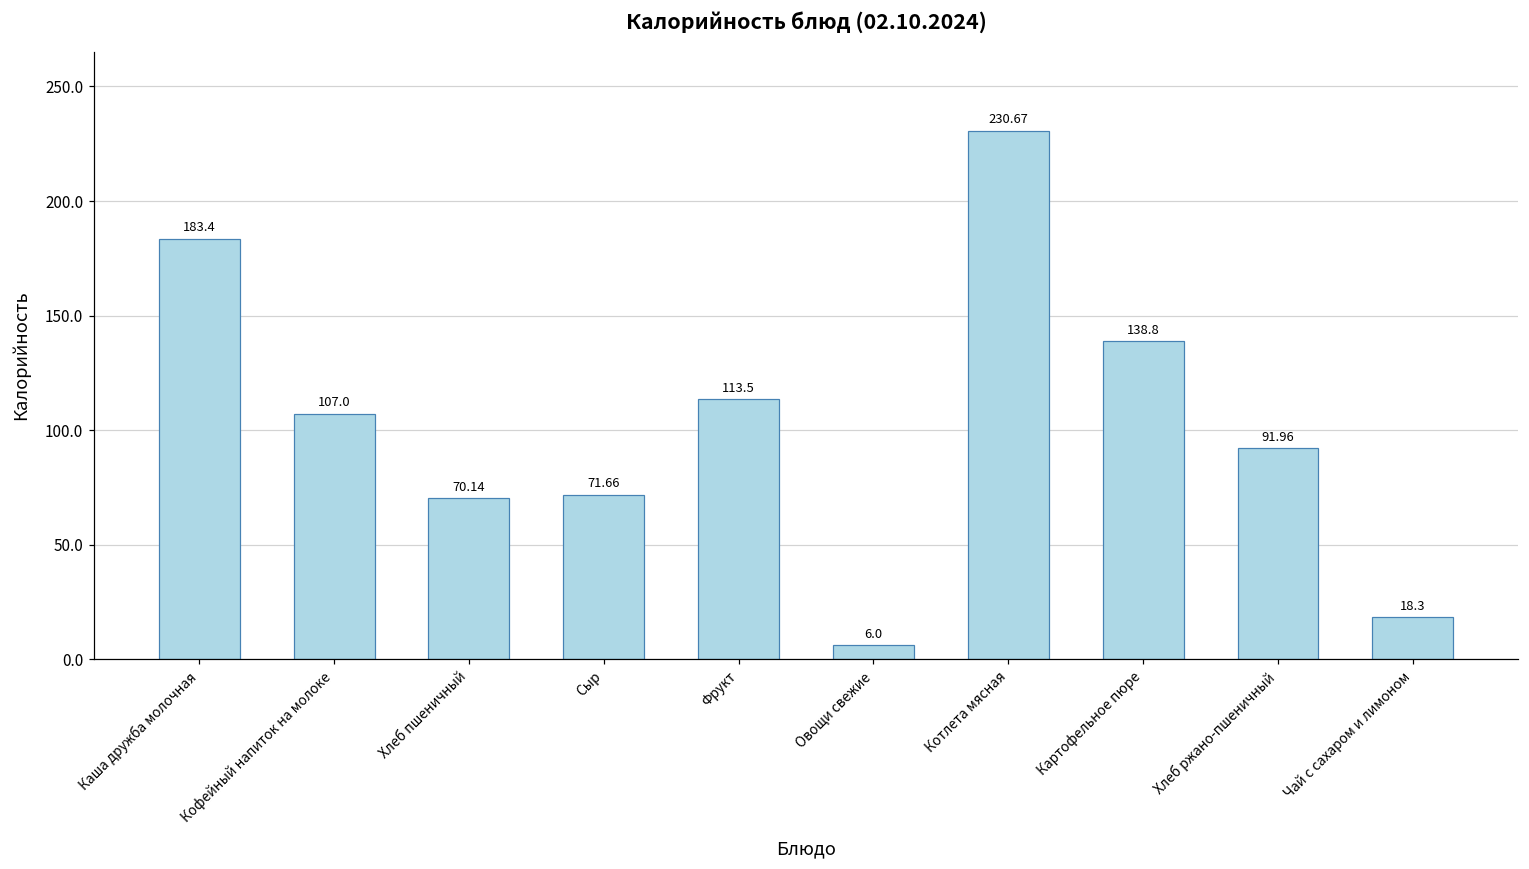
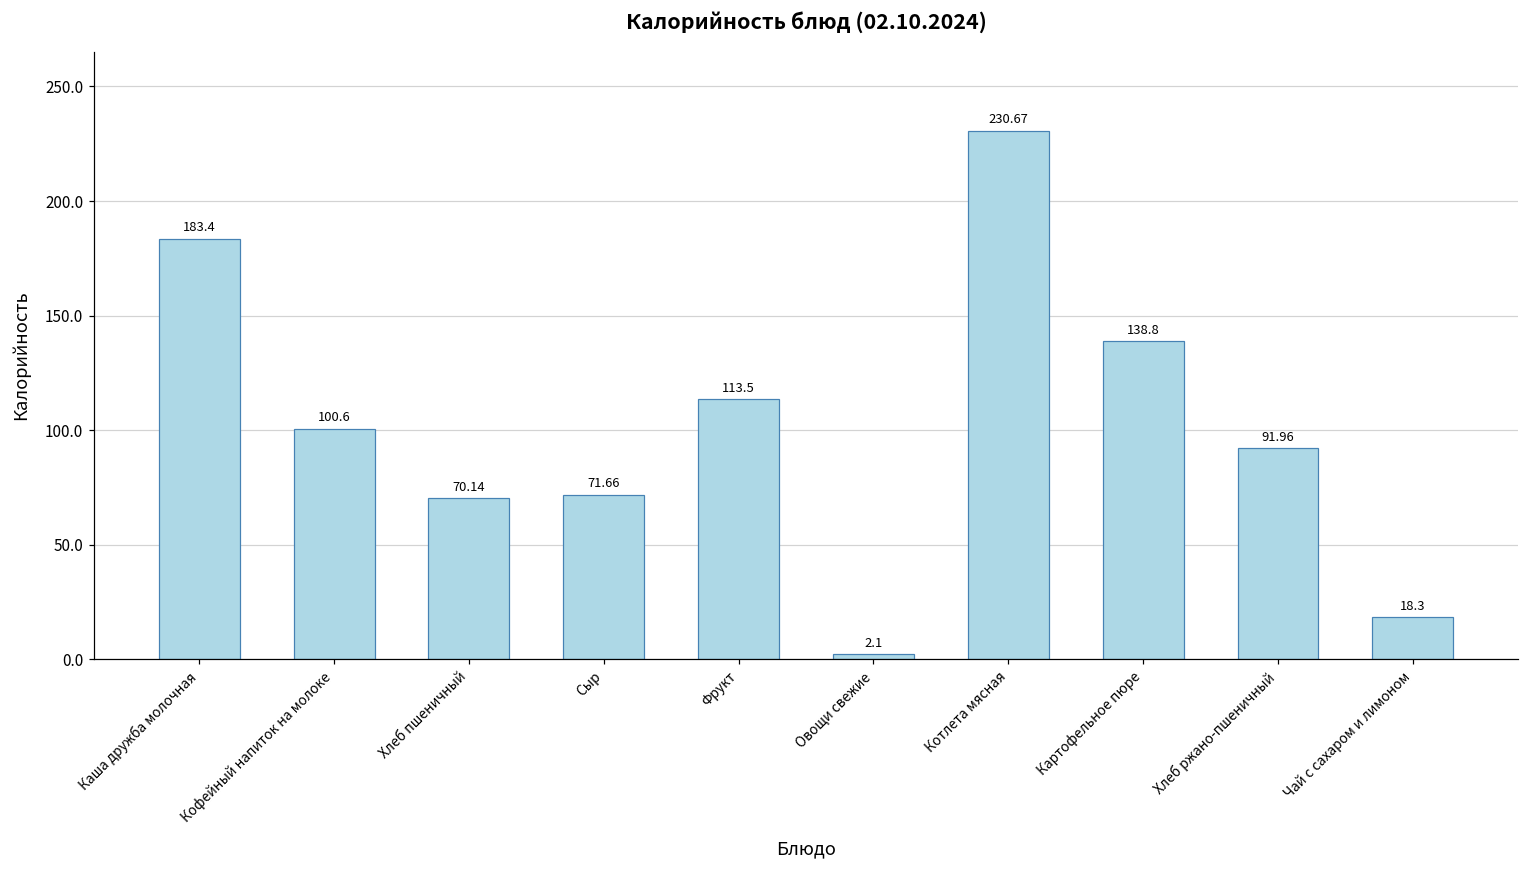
  {
    "Каша дружба молочная": 183.4,
-   "Кофейный напиток на молоке": 107.0,
+   "Кофейный напиток на молоке": 100.6,
    "Хлеб пшеничный": 70.14,
    "Сыр": 71.66,
    "Фрукт": 113.5,
-   "Овощи свежие": 6.0,
+   "Овощи свежие": 2.1,
    "Котлета мясная": 230.67,
    "Картофельное пюре": 138.8,
    "Хлеб ржано-пшеничный": 91.96,
    "Чай с сахаром и лимоном": 18.3
  }
